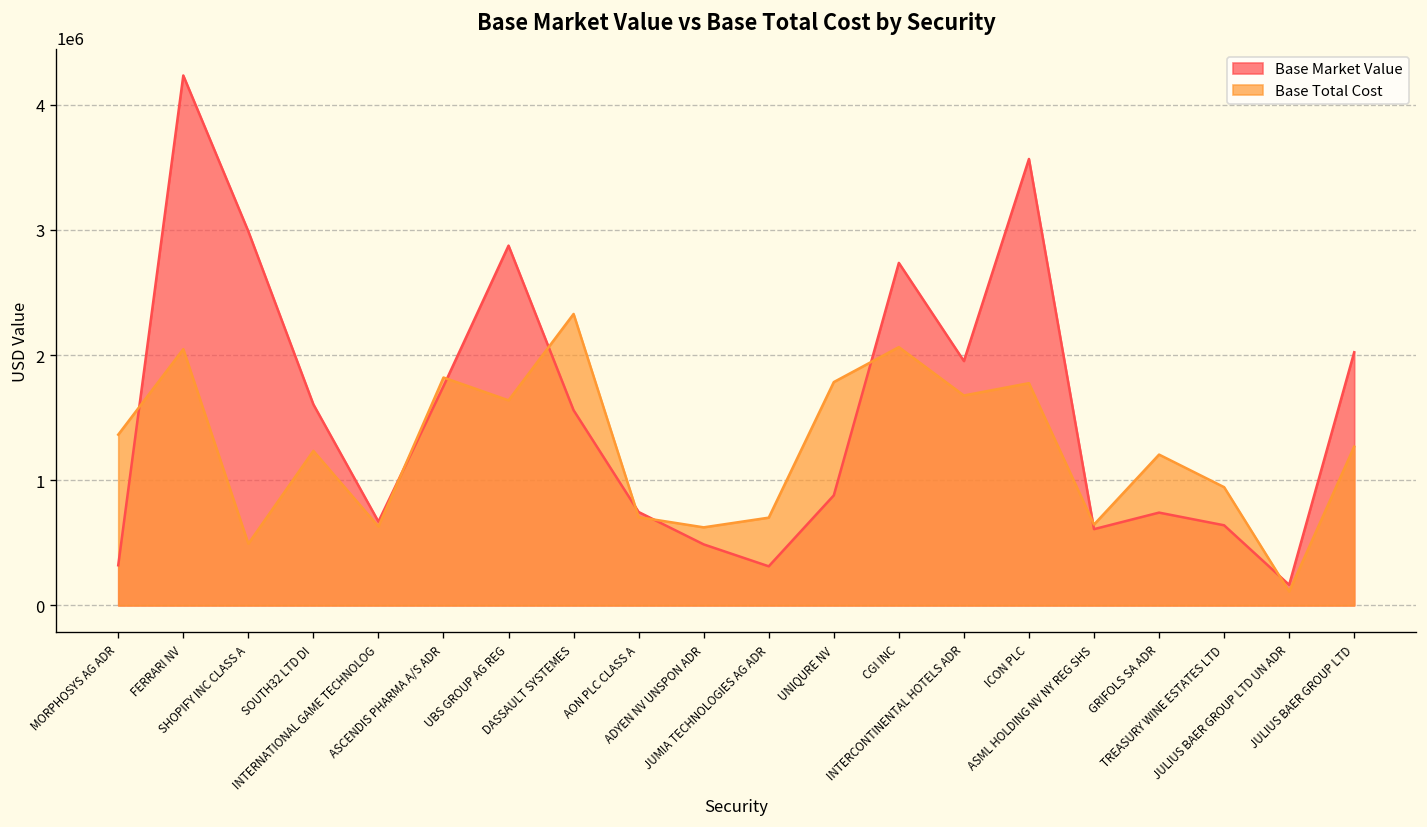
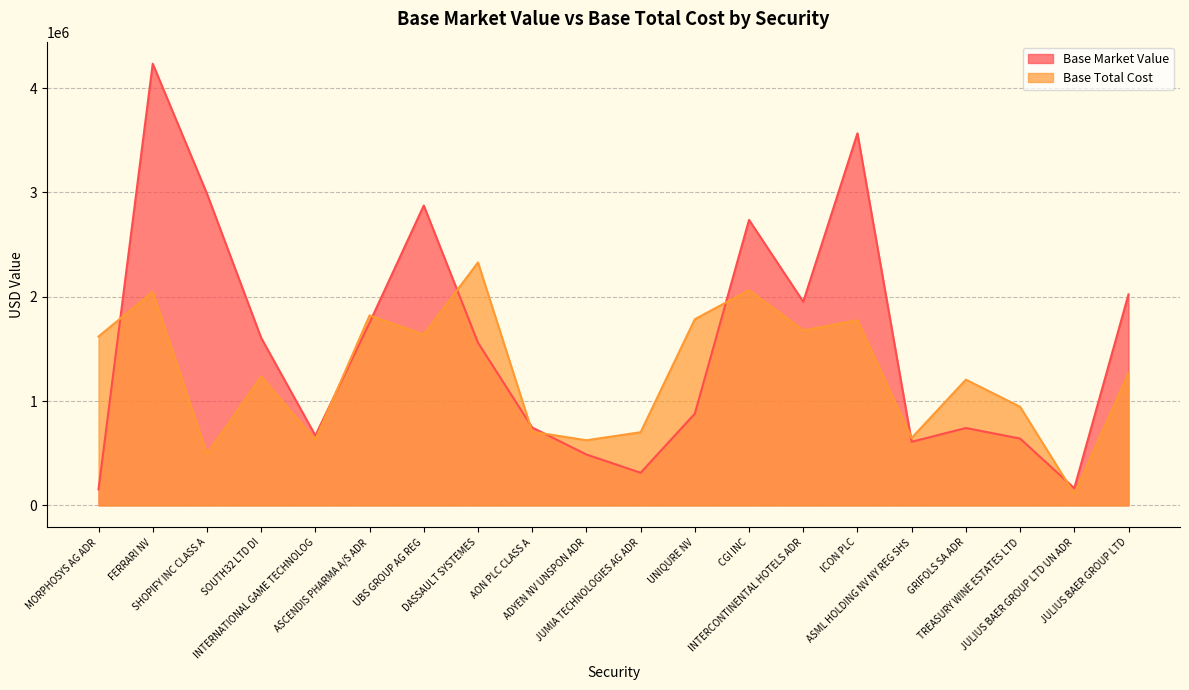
  {
    "Base Market Value": {
-     "MORPHOSYS AG ADR": 320000,
+     "MORPHOSYS AG ADR": 150000,
      "FERRARI NV": 4230000,
      "SHOPIFY INC CLASS A": 2990000,
      "SOUTH32 LTD DI": 1610000,
      "INTERNATIONAL GAME TECHNOLOG": 670000,
      "ASCENDIS PHARMA A/S ADR": 1750000,
      "UBS GROUP AG REG": 2880000,
      "DASSAULT SYSTEMES": 1560000,
      "AON PLC CLASS A": 750000,
      "ADYEN NV UNSPON ADR": 490000,
      "JUMIA TECHNOLOGIES AG ADR": 310000,
      "UNIQURE NV": 880000,
      "CGI INC": 2740000,
      "INTERCONTINENTAL HOTELS ADR": 1950000,
      "ICON PLC": 3570000,
      "ASML HOLDING NV NY REG SHS": 610000,
      "GRIFOLS SA ADR": 740000,
      "TREASURY WINE ESTATES LTD": 640000,
      "JULIUS BAER GROUP LTD UN ADR": 160000,
      "JULIUS BAER GROUP LTD": 2020000
    },
    "Base Total Cost": {
-     "MORPHOSYS AG ADR": 1360000,
+     "MORPHOSYS AG ADR": 1620000,
      "FERRARI NV": 2050000,
      "SHOPIFY INC CLASS A": 490000,
      "SOUTH32 LTD DI": 1230000,
      "INTERNATIONAL GAME TECHNOLOG": 630000,
      "ASCENDIS PHARMA A/S ADR": 1820000,
      "UBS GROUP AG REG": 1640000,
      "DASSAULT SYSTEMES": 2330000,
      "AON PLC CLASS A": 710000,
      "ADYEN NV UNSPON ADR": 620000,
      "JUMIA TECHNOLOGIES AG ADR": 700000,
      "UNIQURE NV": 1780000,
      "CGI INC": 2060000,
      "INTERCONTINENTAL HOTELS ADR": 1680000,
      "ICON PLC": 1780000,
      "ASML HOLDING NV NY REG SHS": 650000,
      "GRIFOLS SA ADR": 1210000,
      "TREASURY WINE ESTATES LTD": 950000,
      "JULIUS BAER GROUP LTD UN ADR": 110000,
      "JULIUS BAER GROUP LTD": 1270000
    }
  }
